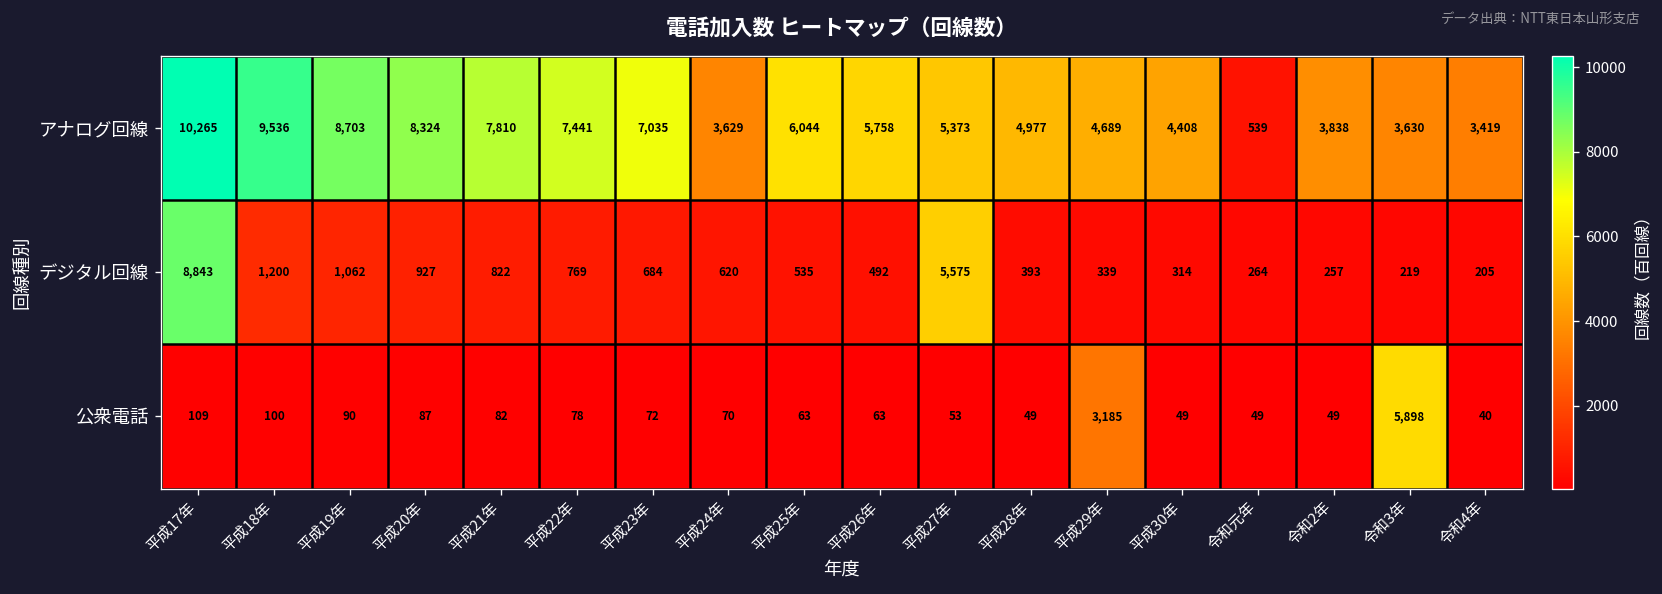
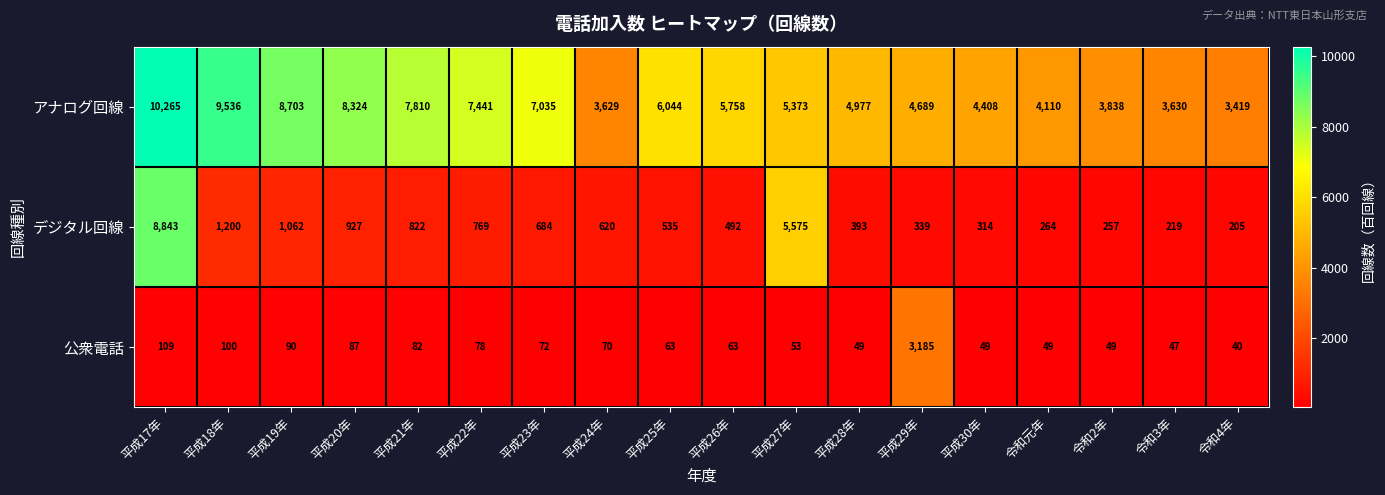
  {
    "アナログ回線": {
      "平成17年": "10,265",
      "平成18年": "9,536",
      "平成19年": "8,703",
      "平成20年": "8,324",
      "平成21年": "7,810",
      "平成22年": "7,441",
      "平成23年": "7,035",
      "平成24年": "3,629",
      "平成25年": "6,044",
      "平成26年": "5,758",
      "平成27年": "5,373",
      "平成28年": "4,977",
      "平成29年": "4,689",
      "平成30年": "4,408",
-     "令和元年": "539",
+     "令和元年": "4,110",
      "令和2年": "3,838",
      "令和3年": "3,630",
      "令和4年": "3,419"
    },
    "デジタル回線": {
      "平成17年": "8,843",
      "平成18年": "1,200",
      "平成19年": "1,062",
      "平成20年": "927",
      "平成21年": "822",
      "平成22年": "769",
      "平成23年": "684",
      "平成24年": "620",
      "平成25年": "535",
      "平成26年": "492",
      "平成27年": "5,575",
      "平成28年": "393",
      "平成29年": "339",
      "平成30年": "314",
      "令和元年": "264",
      "令和2年": "257",
      "令和3年": "219",
      "令和4年": "205"
    },
    "公衆電話": {
      "平成17年": "109",
      "平成18年": "100",
      "平成19年": "90",
      "平成20年": "87",
      "平成21年": "82",
      "平成22年": "78",
      "平成23年": "72",
      "平成24年": "70",
      "平成25年": "63",
      "平成26年": "63",
      "平成27年": "53",
      "平成28年": "49",
      "平成29年": "3,185",
      "平成30年": "49",
      "令和元年": "49",
      "令和2年": "49",
-     "令和3年": "5,898",
+     "令和3年": "47",
      "令和4年": "40"
    }
  }
